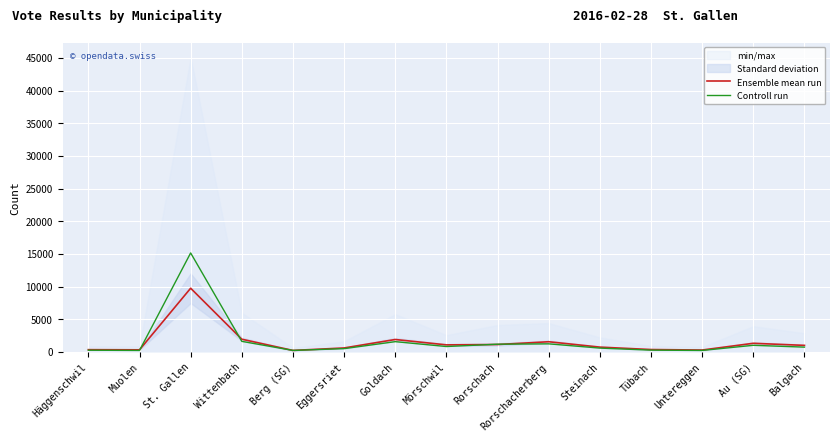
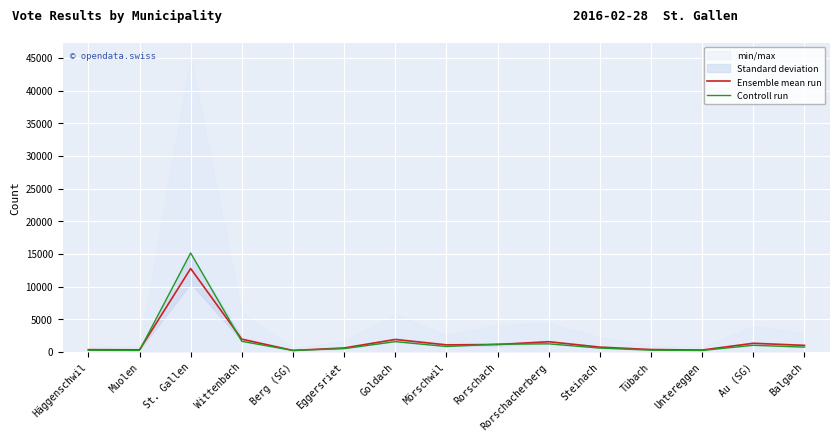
  {
    "Ensemble mean run": {
-     "St. Gallen": 10000
+     "St. Gallen": 13000
    }
  }
